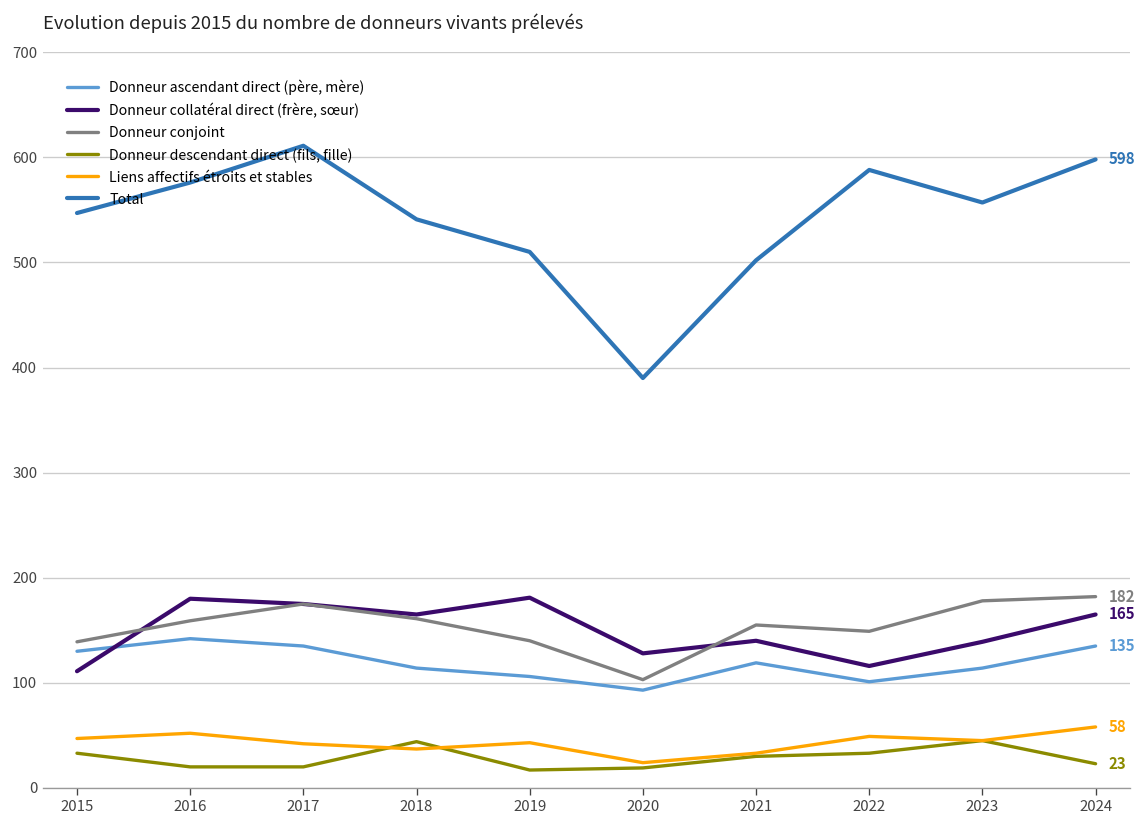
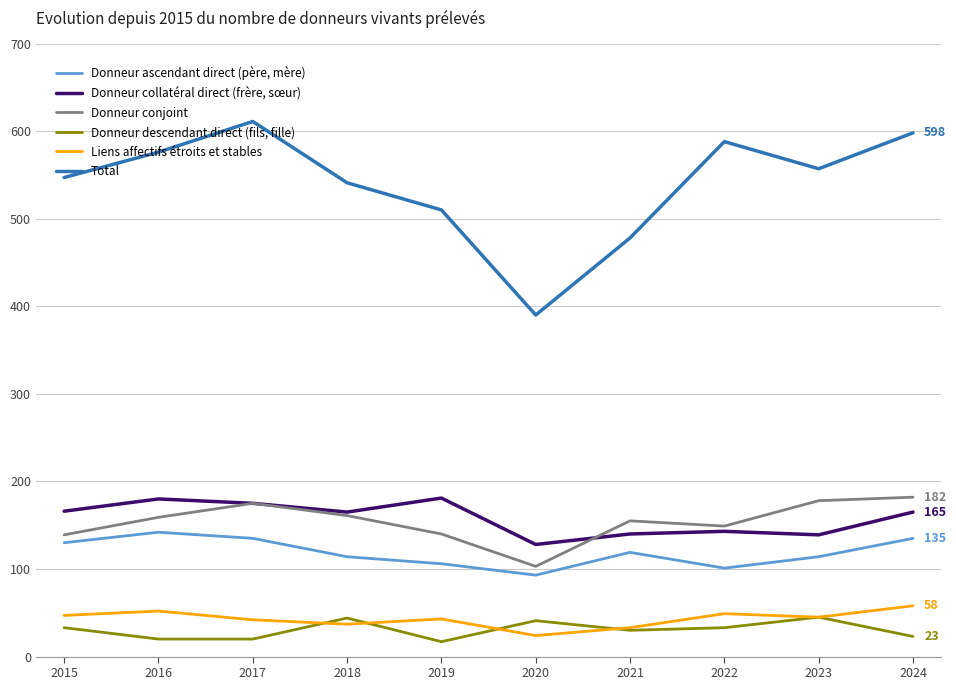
  {
    "Donneur ascendant direct (père, mère)": {
      "2024": 135
    },
    "Donneur collatéral direct (frère, sœur)": {
-     "2015": 110,
+     "2015": 170,
      "2016": 180,
      "2018": 170,
      "2019": 180,
      "2020": 130,
      "2021": 140,
-     "2022": 120,
+     "2022": 140,
      "2023": 140
    },
    "Donneur conjoint": {
      "2024": 182
    },
    "Donneur descendant direct (fils, fille)": {
      "2015": 30,
      "2016": 20,
      "2017": 20,
      "2018": 40,
      "2019": 20,
-     "2020": 20,
+     "2020": 40,
      "2021": 30,
      "2022": 30
    },
    "Liens affectifs étroits et stables": {
      "2024": 58
    },
    "Total": {
      "2015": 550,
      "2016": 580,
      "2017": 610,
      "2018": 540,
      "2019": 510,
      "2020": 390,
-     "2021": 500,
+     "2021": 480,
      "2022": 590,
      "2023": 560
    }
  }
